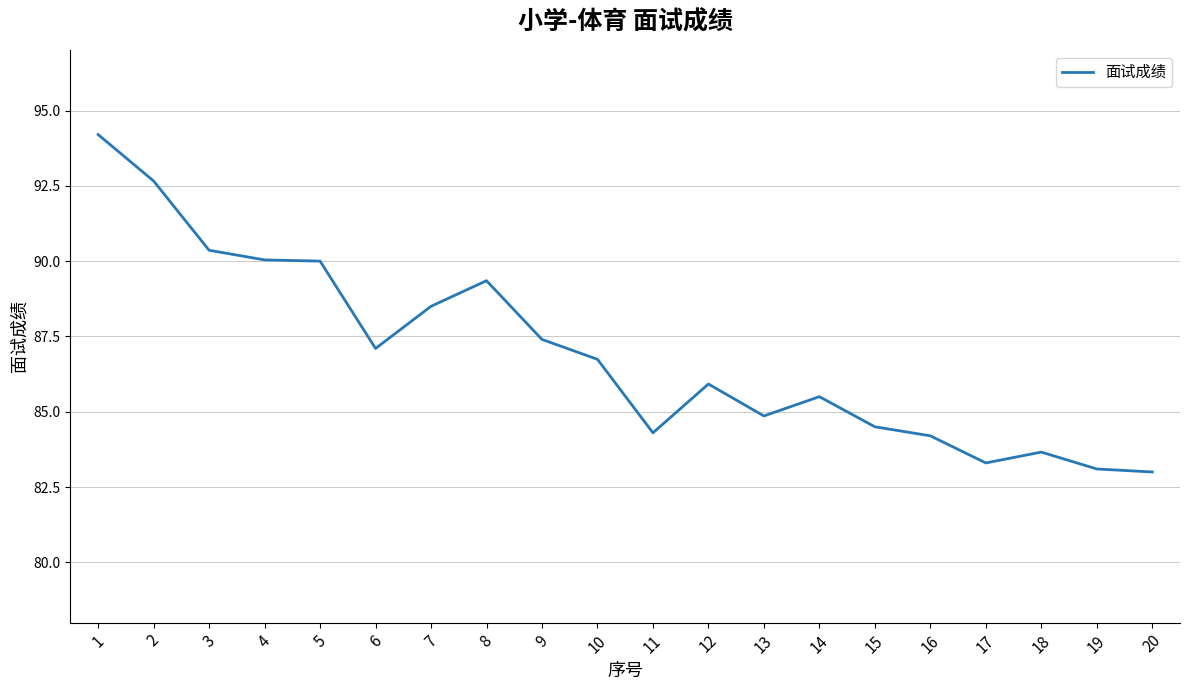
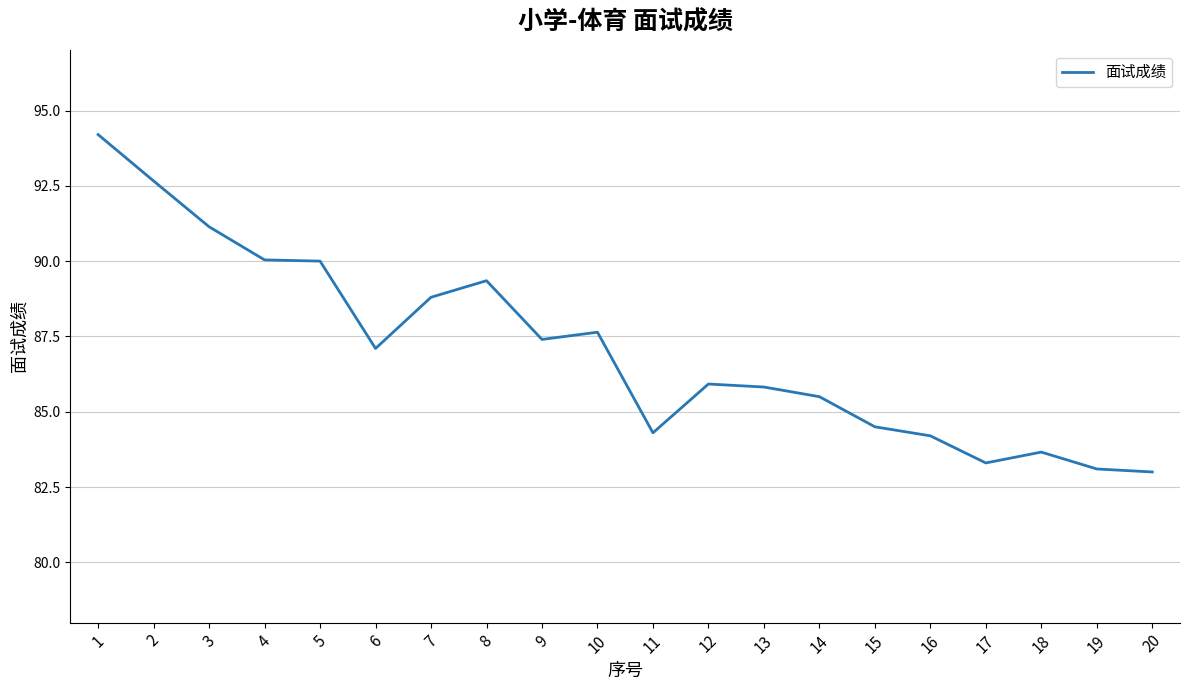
  {
    "1": 94.2,
    "2": 92.7,
-   "3": 90.4,
+   "3": 91.1,
    "4": 90.0,
    "5": 90.0,
    "6": 87.1,
-   "7": 88.5,
+   "7": 88.8,
    "8": 89.4,
    "9": 87.4,
-   "10": 86.7,
+   "10": 87.6,
    "11": 84.3,
    "12": 85.9,
-   "13": 84.9,
+   "13": 85.8,
    "14": 85.5,
    "15": 84.5,
    "16": 84.2,
    "17": 83.3,
    "18": 83.7,
    "19": 83.1,
    "20": 83.0
  }
